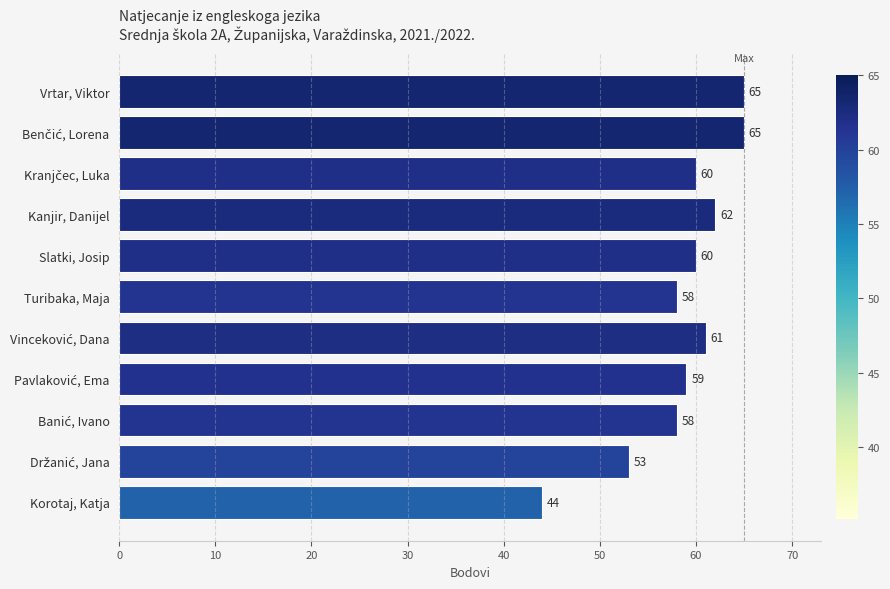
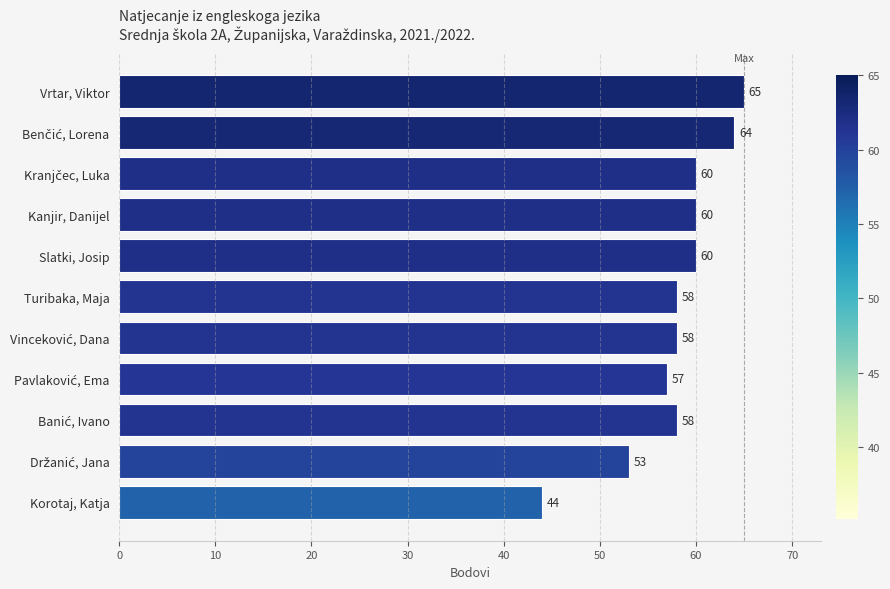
  {
    "Vrtar, Viktor": 65,
-   "Benčić, Lorena": 65,
+   "Benčić, Lorena": 64,
    "Kranjčec, Luka": 60,
-   "Kanjir, Danijel": 62,
+   "Kanjir, Danijel": 60,
    "Slatki, Josip": 60,
    "Turibaka, Maja": 58,
-   "Vinceković, Dana": 61,
-   "Pavlaković, Ema": 59,
+   "Vinceković, Dana": 58,
+   "Pavlaković, Ema": 57,
    "Banić, Ivano": 58,
    "Držanić, Jana": 53,
    "Korotaj, Katja": 44
  }
